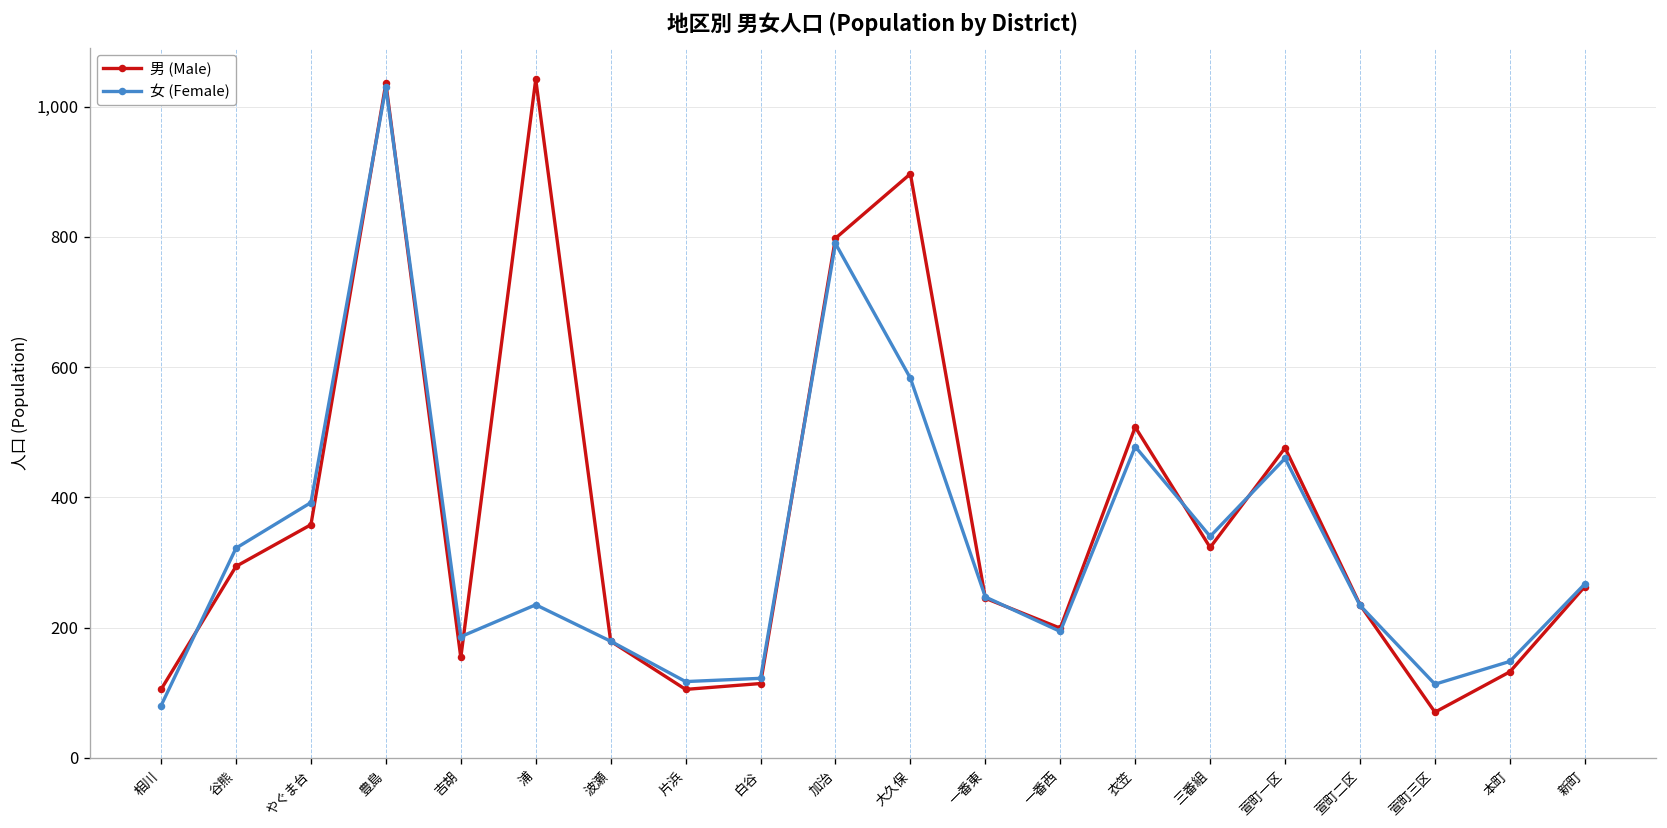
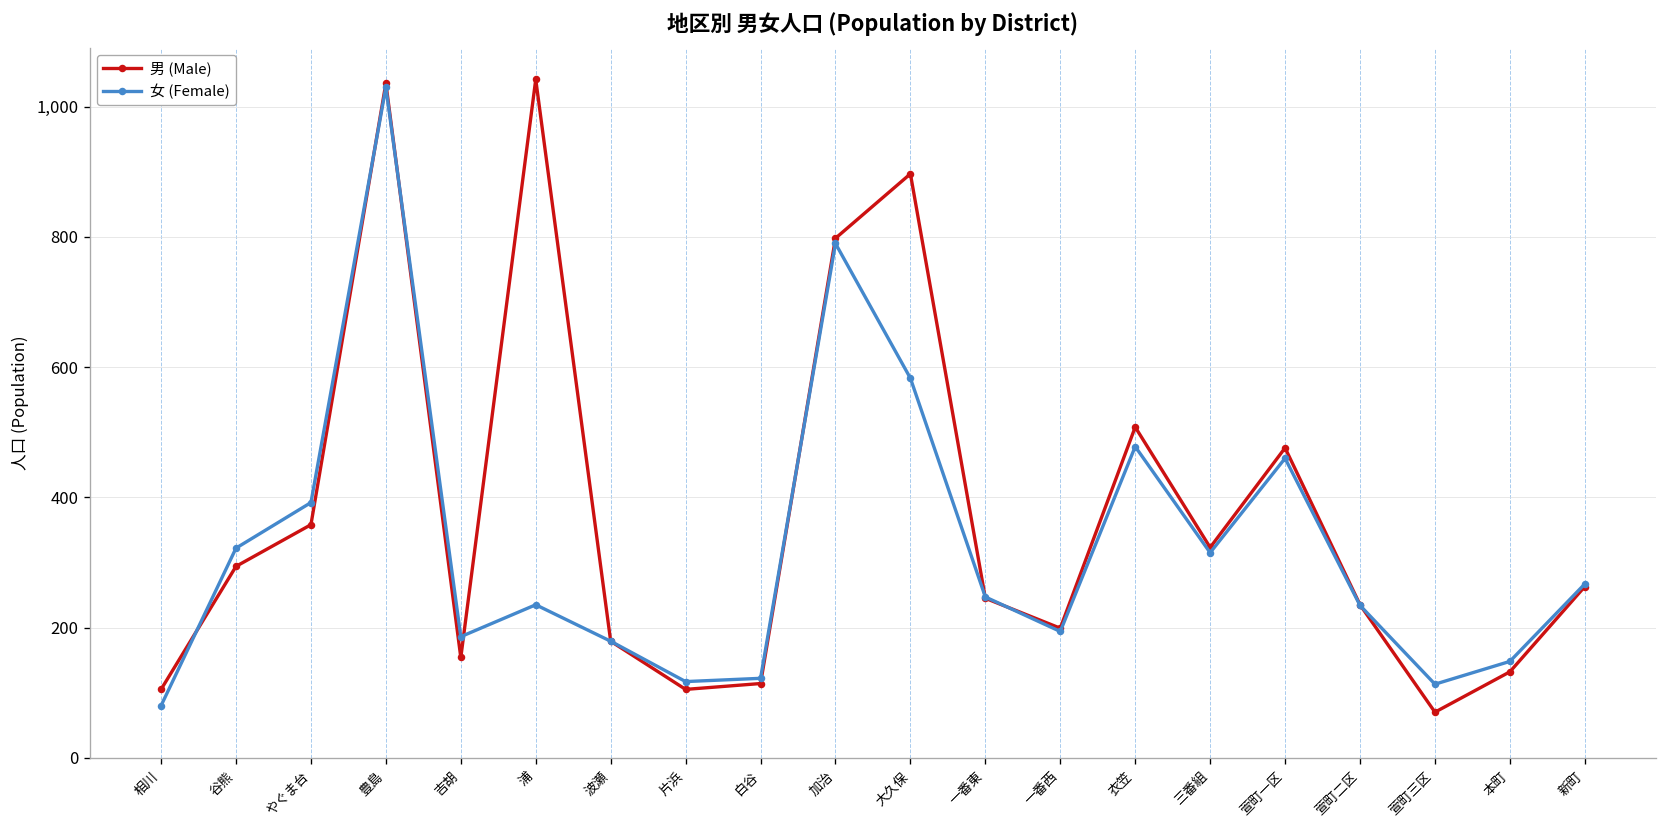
  {
    "男 (Male)": {
      "相川": "110",
      "谷熊": "290",
      "やぐま台": "360",
      "豊島": "1,040",
      "吉胡": "150",
      "浦": "1,040",
      "片浜": "110",
      "白谷": "110",
      "加治": "800",
      "大久保": "900",
      "一番西": "200",
      "衣笠": "510",
      "三番組": "320",
      "萱町一区": "480",
      "萱町三区": "70",
      "本町": "130"
    },
    "女 (Female)": {
      "相川": "80",
      "谷熊": "320",
      "やぐま台": "390",
      "豊島": "1,030",
      "吉胡": "190",
      "浦": "240",
      "片浜": "120",
      "白谷": "120",
      "加治": "790",
      "大久保": "580",
      "一番西": "190",
      "衣笠": "480",
-     "三番組": "340",
+     "三番組": "320",
      "萱町一区": "460",
      "萱町三区": "110",
      "本町": "150"
    }
  }
